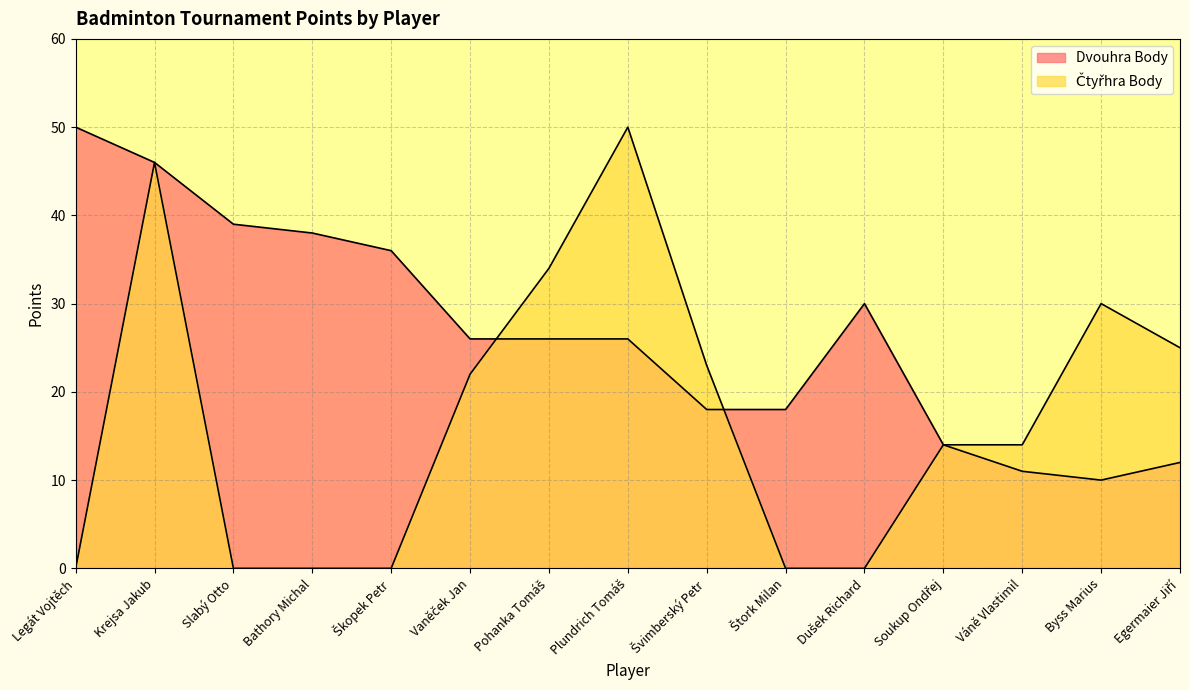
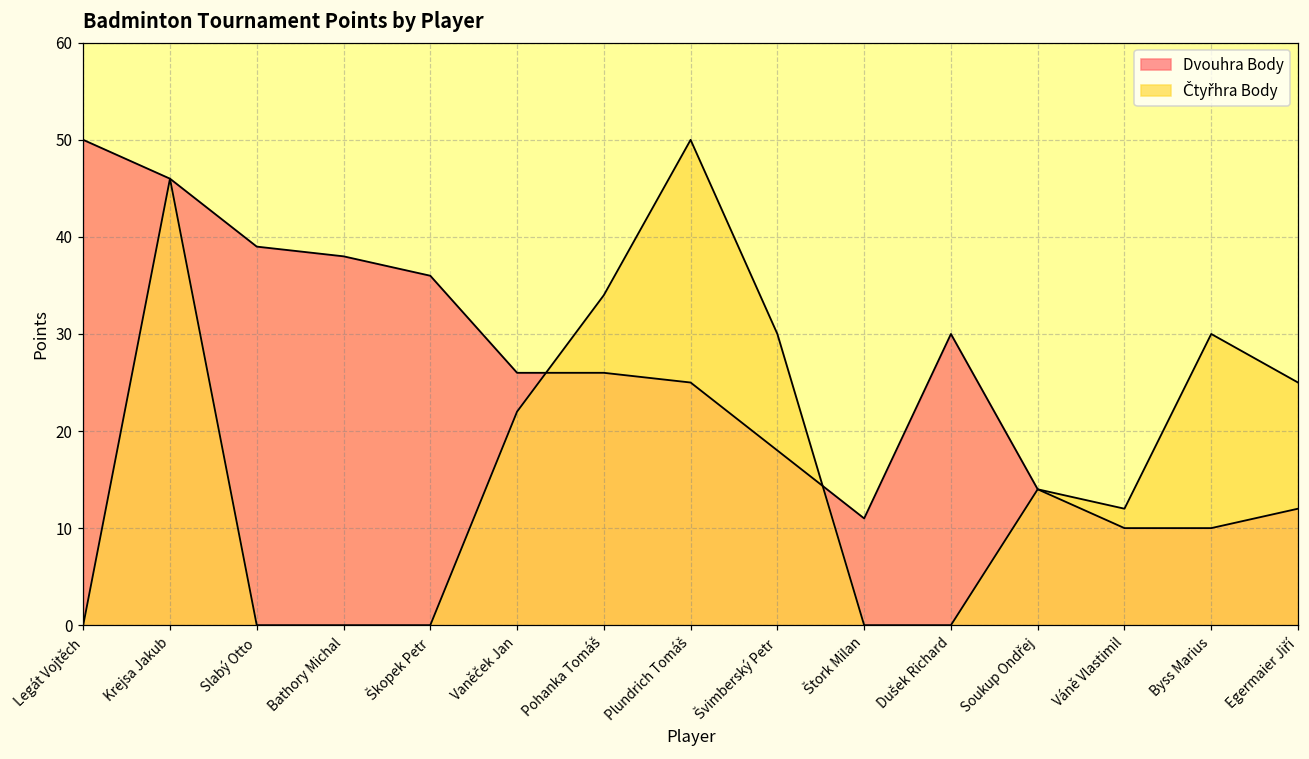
  {
    "Dvouhra Body": {
      "Legát Vojtěch": 50,
      "Slabý Otto": 39,
      "Bathory Michal": 38,
      "Škopek Petr": 36,
      "Vaněček Jan": 26,
      "Pohanka Tomáš": 26,
-     "Plundrich Tomáš": 26,
+     "Plundrich Tomáš": 25,
      "Švimberský Petr": 18,
-     "Štork Milan": 18,
+     "Štork Milan": 11,
      "Dušek Richard": 30,
-     "Váně Vlastimil": 11,
+     "Váně Vlastimil": 10,
      "Byss Marius": 10,
      "Egermaier Jiří": 12
    },
    "Čtyřhra Body": {
      "Legát Vojtěch": 0,
      "Slabý Otto": 0,
      "Bathory Michal": 0,
      "Škopek Petr": 0,
      "Vaněček Jan": 22,
      "Pohanka Tomáš": 34,
      "Plundrich Tomáš": 50,
-     "Švimberský Petr": 23,
+     "Švimberský Petr": 30,
      "Štork Milan": 0,
      "Dušek Richard": 0,
-     "Váně Vlastimil": 14,
+     "Váně Vlastimil": 12,
      "Byss Marius": 30,
      "Egermaier Jiří": 25
    }
  }
